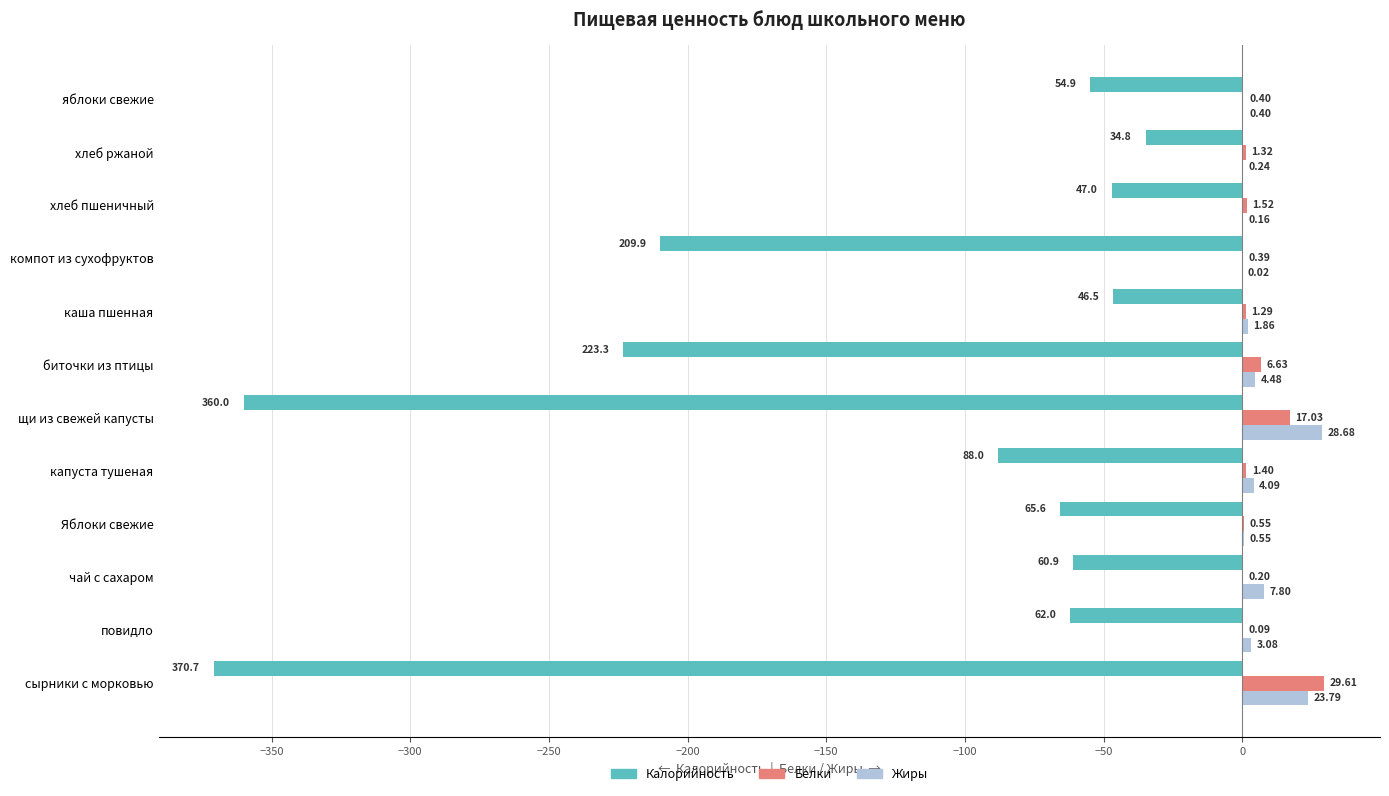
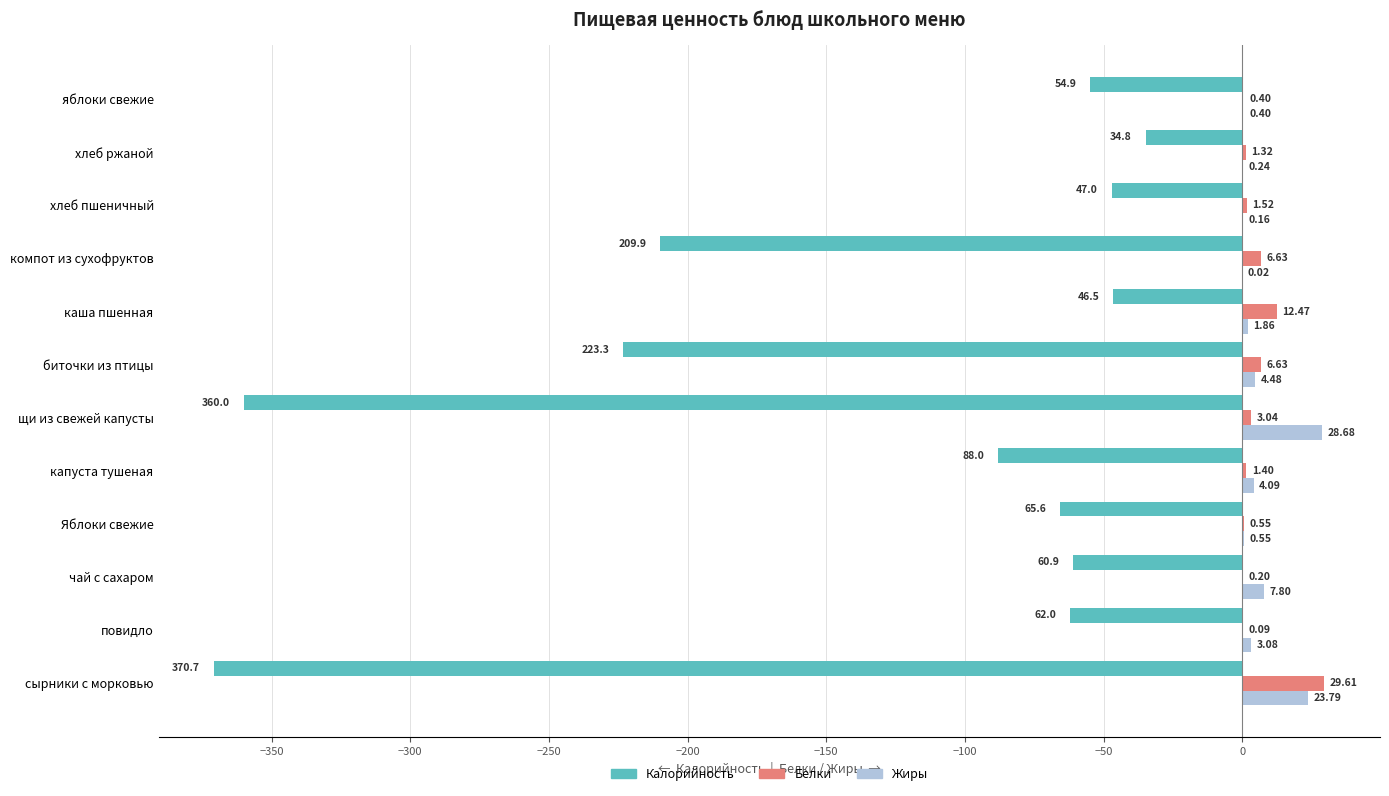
  {
    "Белки": {
      "яблоки свежие": 0.40,
      "хлеб ржаной": 1.32,
      "хлеб пшеничный": 1.52,
-     "компот из сухофруктов": 0.39,
-     "каша пшенная": 1.29,
+     "компот из сухофруктов": 6.63,
+     "каша пшенная": 12.47,
      "биточки из птицы": 6.63,
-     "щи из свежей капусты": 17.03,
+     "щи из свежей капусты": 3.04,
      "капуста тушеная": 1.40,
      "Яблоки свежие": 0.55,
      "чай с сахаром": 0.20,
      "повидло": 0.09,
      "сырники с морковью": 29.61
    },
    "Жиры": {
      "яблоки свежие": 0.40,
      "хлеб ржаной": 0.24,
      "хлеб пшеничный": 0.16,
      "компот из сухофруктов": 0.02,
      "каша пшенная": 1.86,
      "биточки из птицы": 4.48,
      "щи из свежей капусты": 28.68,
      "капуста тушеная": 4.09,
      "Яблоки свежие": 0.55,
      "чай с сахаром": 7.80,
      "повидло": 3.08,
      "сырники с морковью": 23.79
    }
  }
